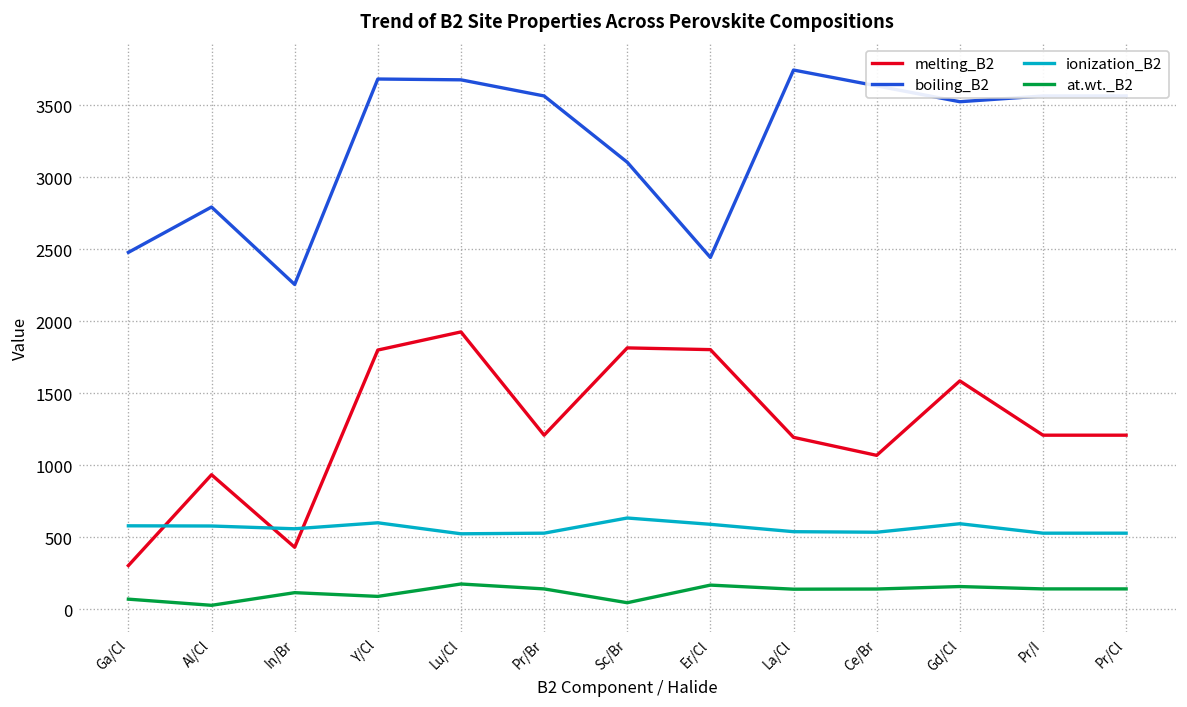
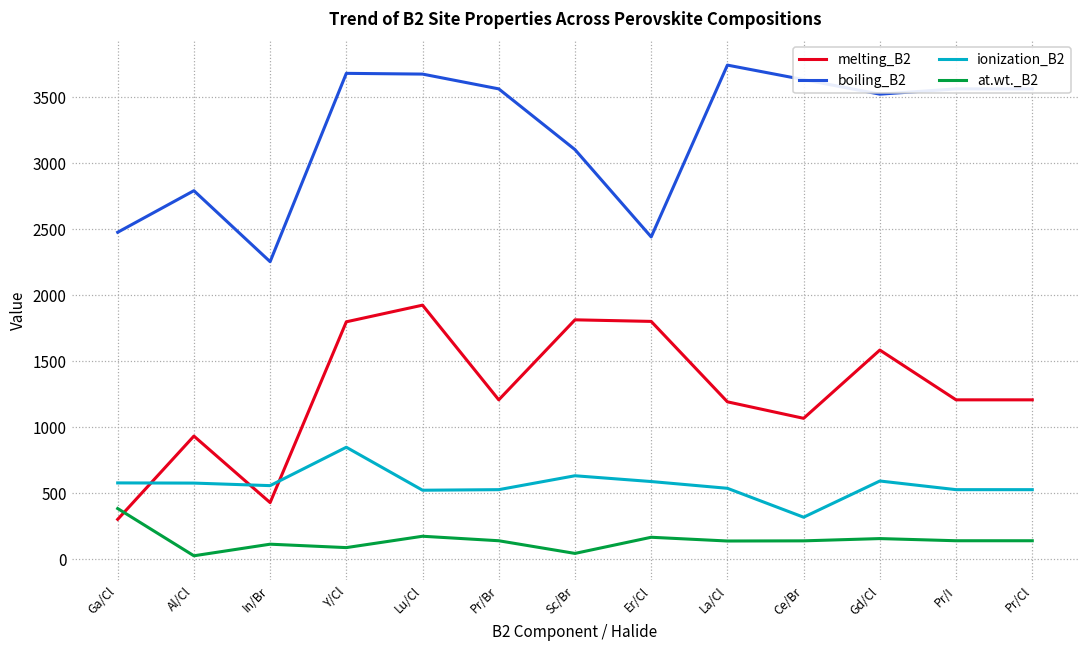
  {
    "melting_B2": {
      "Ga/Cl": 300,
      "Al/Cl": 930,
      "In/Br": 430,
      "Y/Cl": 1800,
      "Lu/Cl": 1930,
      "Pr/Br": 1210,
      "Sc/Br": 1810,
      "Er/Cl": 1800,
      "La/Cl": 1190,
      "Ce/Br": 1070,
      "Gd/Cl": 1590,
      "Pr/I": 1210,
      "Pr/Cl": 1210
    },
    "boiling_B2": {
      "Ga/Cl": 2480,
      "Al/Cl": 2790,
      "In/Br": 2250,
      "Y/Cl": 3680,
      "Lu/Cl": 3680,
      "Pr/Br": 3560,
      "Sc/Br": 3100,
      "Er/Cl": 2440,
      "La/Cl": 3740,
      "Gd/Cl": 3520
    },
    "ionization_B2": {
      "Ga/Cl": 580,
      "Al/Cl": 580,
      "In/Br": 560,
-     "Y/Cl": 600,
+     "Y/Cl": 850,
      "Lu/Cl": 520,
      "Pr/Br": 530,
      "Sc/Br": 630,
      "Er/Cl": 590,
      "La/Cl": 540,
-     "Ce/Br": 530,
+     "Ce/Br": 320,
      "Gd/Cl": 590,
      "Pr/I": 530,
      "Pr/Cl": 530
    },
    "at.wt._B2": {
-     "Ga/Cl": 70,
+     "Ga/Cl": 380,
      "Al/Cl": 30,
      "In/Br": 110,
      "Y/Cl": 90,
      "Lu/Cl": 170,
      "Pr/Br": 140,
      "Sc/Br": 40,
      "Er/Cl": 170,
      "La/Cl": 140,
      "Ce/Br": 140,
      "Gd/Cl": 160,
      "Pr/I": 140,
      "Pr/Cl": 140
    }
  }
